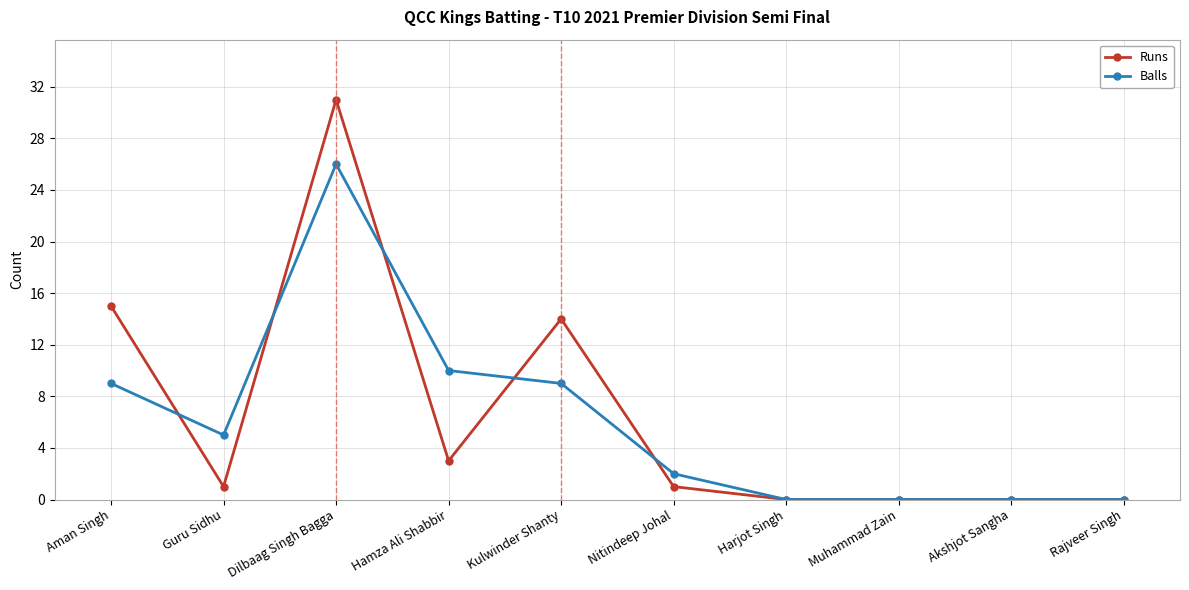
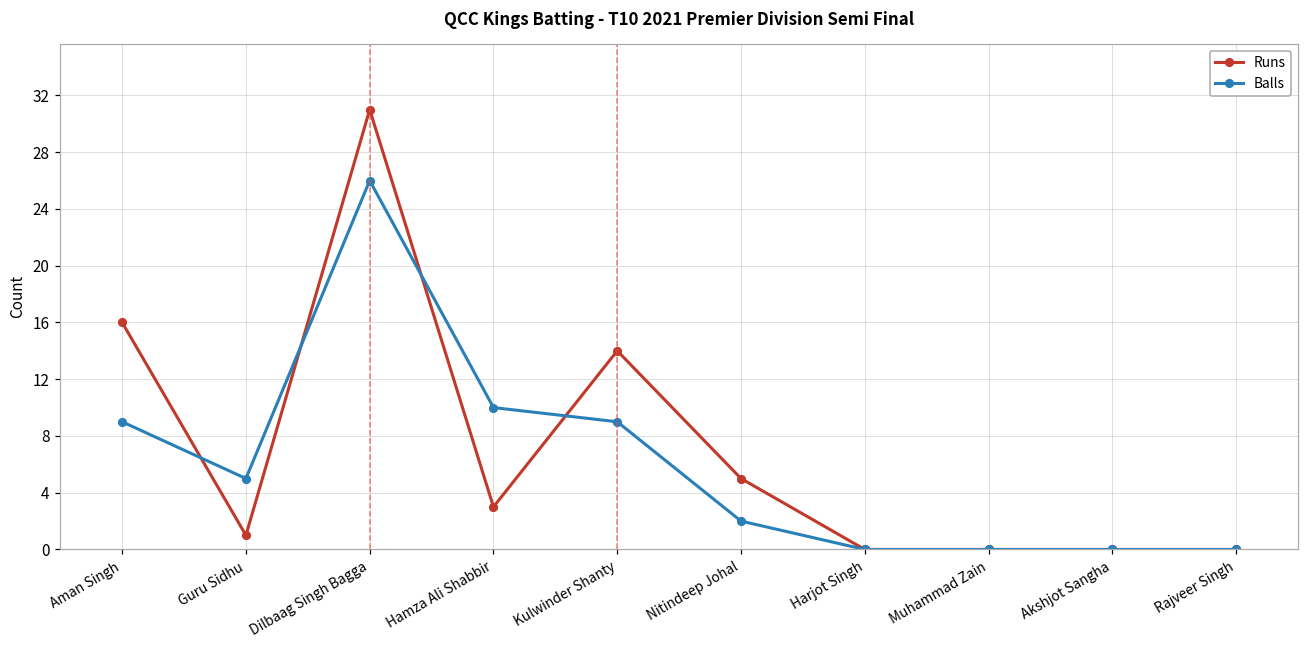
  {
    "Runs": {
-     "Aman Singh": 15,
+     "Aman Singh": 16,
      "Guru Sidhu": 1,
      "Dilbaag Singh Bagga": 31,
      "Hamza Ali Shabbir": 3,
      "Kulwinder Shanty": 14,
-     "Nitindeep Johal": 1
+     "Nitindeep Johal": 5
    },
    "Balls": {
      "Aman Singh": 9,
      "Guru Sidhu": 5,
      "Dilbaag Singh Bagga": 26,
      "Hamza Ali Shabbir": 10,
      "Kulwinder Shanty": 9,
      "Nitindeep Johal": 2
    }
  }
